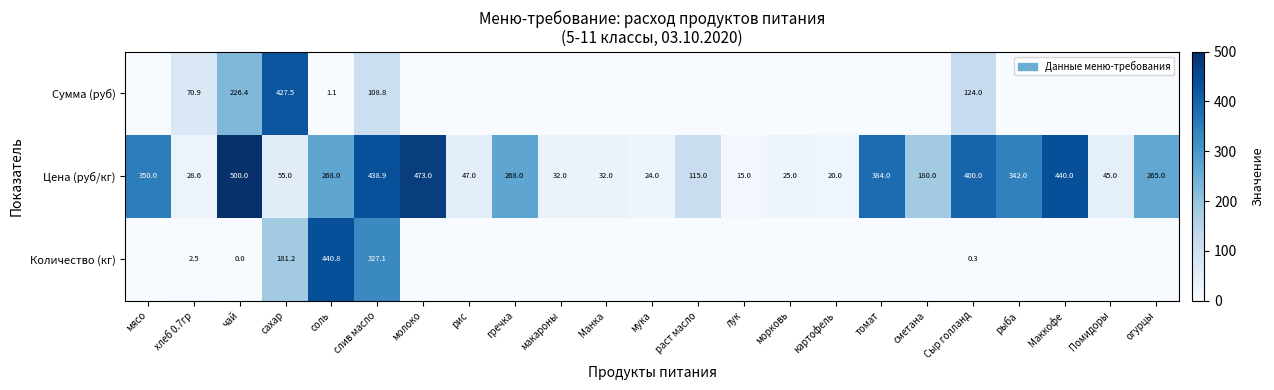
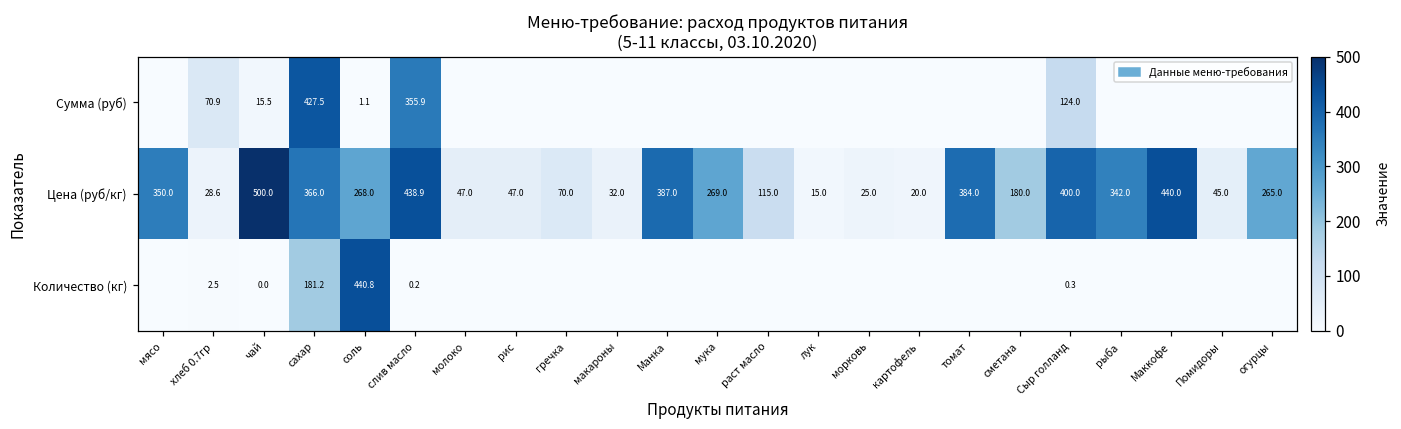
  {
    "Сумма (руб)": {
      "хлеб 0.7гр": 70.9,
-     "чай": 226.4,
+     "чай": 15.5,
      "сахар": 427.5,
      "соль": 1.1,
-     "слив масло": 108.8,
+     "слив масло": 355.9,
      "Сыр голланд": 124.0
    },
    "Цена (руб/кг)": {
      "мясо": 350.0,
      "хлеб 0.7гр": 28.6,
      "чай": 500.0,
-     "сахар": 55.0,
+     "сахар": 366.0,
      "соль": 268.0,
      "слив масло": 438.9,
-     "молоко": 473.0,
+     "молоко": 47.0,
      "рис": 47.0,
-     "гречка": 268.0,
+     "гречка": 70.0,
      "макароны": 32.0,
-     "Манка": 32.0,
-     "мука": 24.0,
+     "Манка": 387.0,
+     "мука": 269.0,
      "раст масло": 115.0,
      "лук": 15.0,
      "морковь": 25.0,
      "картофель": 20.0,
      "томат": 384.0,
      "сметана": 180.0,
      "Сыр голланд": 400.0,
      "рыба": 342.0,
      "Маккофе": 440.0,
      "Помидоры": 45.0,
      "огурцы": 265.0
    },
    "Количество (кг)": {
      "хлеб 0.7гр": 2.5,
      "чай": 0.0,
      "сахар": 181.2,
      "соль": 440.8,
-     "слив масло": 327.1,
+     "слив масло": 0.2,
      "Сыр голланд": 0.3
    }
  }
